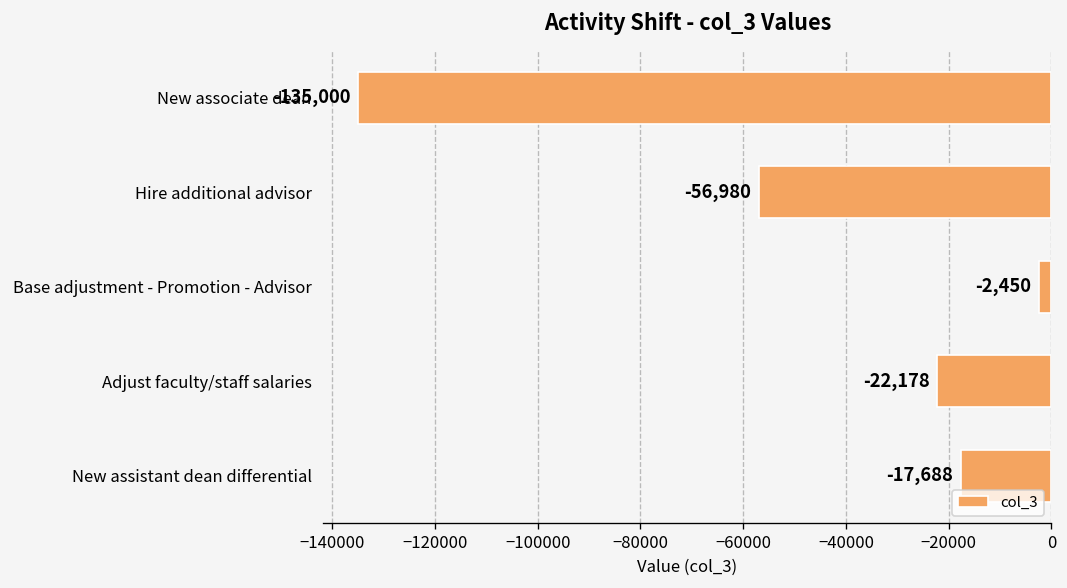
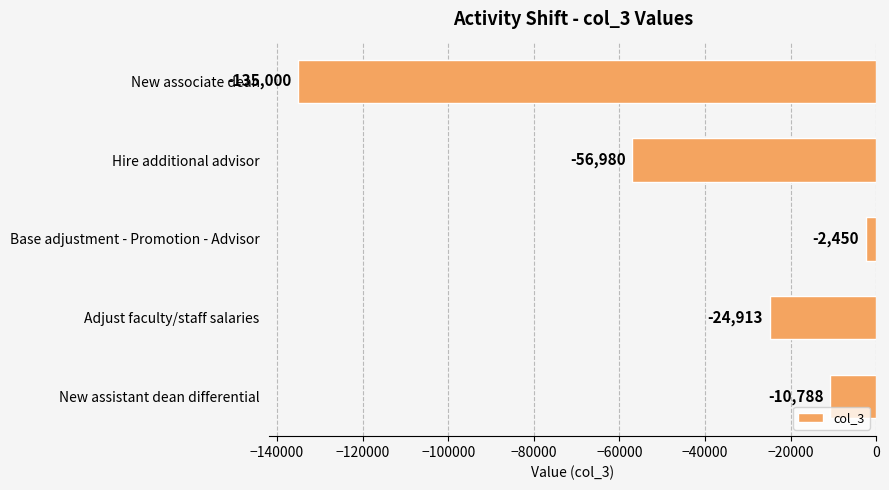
  {
    "New associate dean": "-135,000",
    "Hire additional advisor": "-56,980",
    "Base adjustment - Promotion - Advisor": "-2,450",
-   "Adjust faculty/staff salaries": "-22,178",
-   "New assistant dean differential": "-17,688"
+   "Adjust faculty/staff salaries": "-24,913",
+   "New assistant dean differential": "-10,788"
  }
